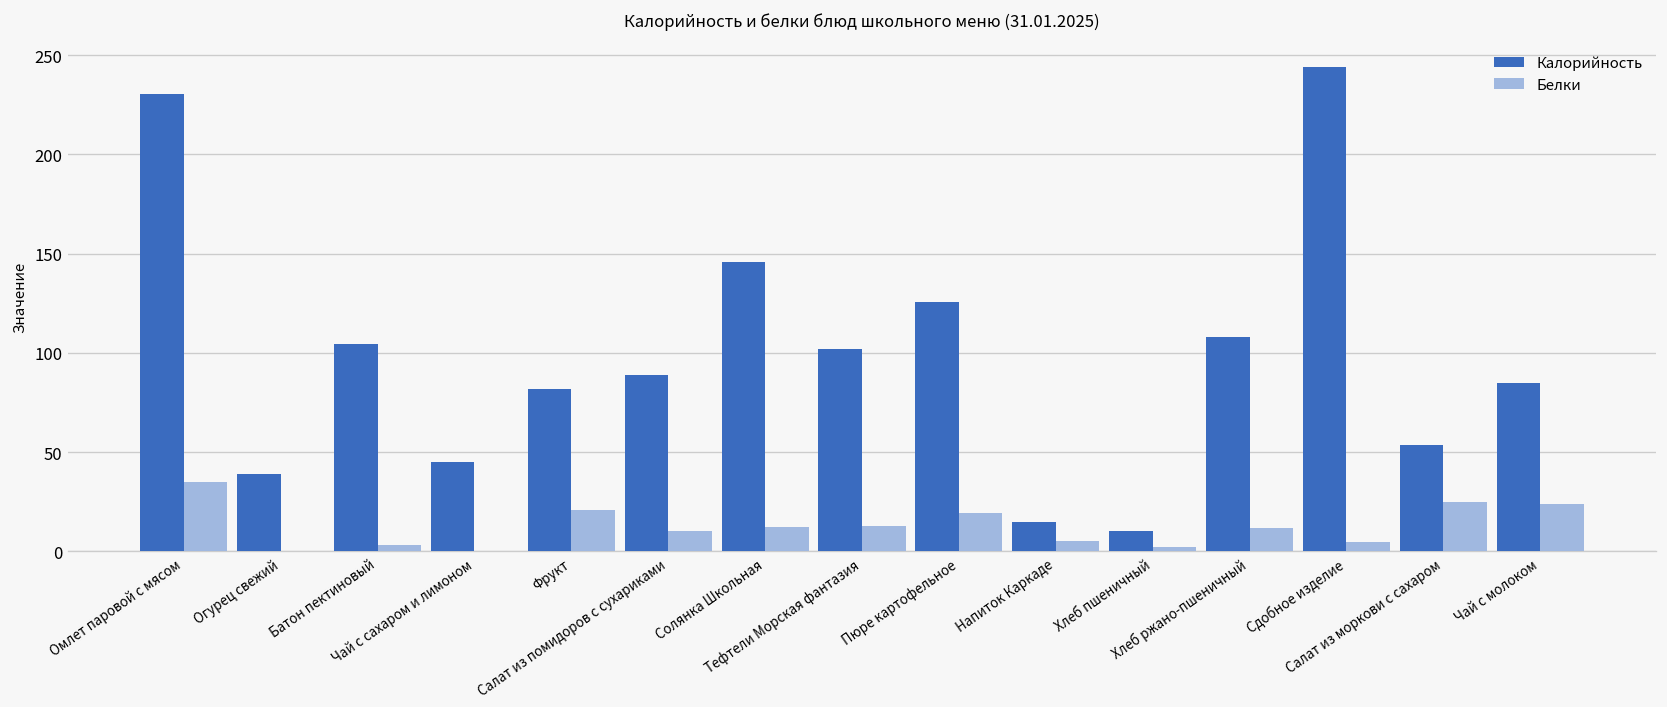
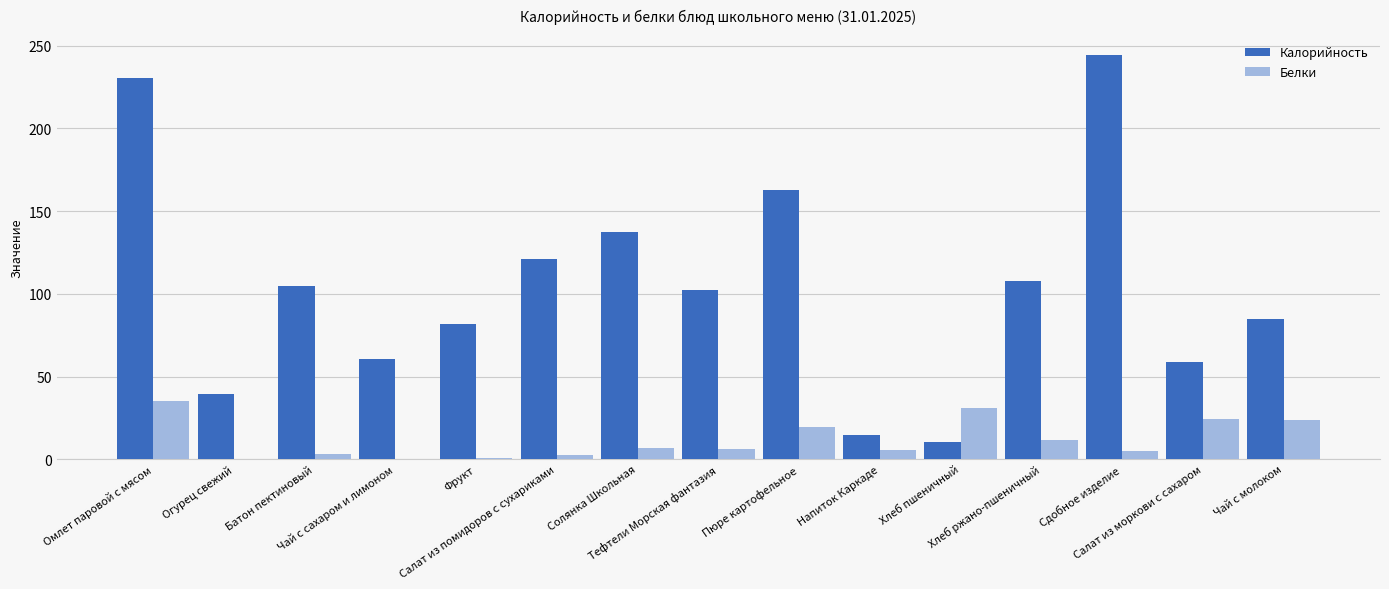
  {
    "Калорийность": {
      "Омлет паровой с мясом": 230,
      "Огурец свежий": 39,
      "Батон пектиновый": 105,
-     "Чай с сахаром и лимоном": 45,
+     "Чай с сахаром и лимоном": 61,
      "Фрукт": 82,
-     "Салат из помидоров с сухариками": 89,
-     "Солянка Школьная": 146,
+     "Салат из помидоров с сухариками": 121,
+     "Солянка Школьная": 137,
      "Тефтели Морская фантазия": 102,
-     "Пюре картофельное": 126,
+     "Пюре картофельное": 163,
      "Напиток Каркаде": 15,
      "Хлеб пшеничный": 10,
      "Хлеб ржано-пшеничный": 108,
      "Сдобное изделие": 244,
-     "Салат из моркови с сахаром": 54,
+     "Салат из моркови с сахаром": 59,
      "Чай с молоком": 85
    },
    "Белки": {
      "Омлет паровой с мясом": 35,
      "Батон пектиновый": 3,
-     "Фрукт": 21,
-     "Салат из помидоров с сухариками": 10,
-     "Солянка Школьная": 12,
-     "Тефтели Морская фантазия": 13,
+     "Фрукт": 1,
+     "Салат из помидоров с сухариками": 3,
+     "Солянка Школьная": 7,
+     "Тефтели Морская фантазия": 6,
      "Пюре картофельное": 19,
      "Напиток Каркаде": 5,
-     "Хлеб пшеничный": 2,
+     "Хлеб пшеничный": 31,
      "Хлеб ржано-пшеничный": 12,
      "Сдобное изделие": 5,
      "Салат из моркови с сахаром": 25,
      "Чай с молоком": 24
    }
  }
